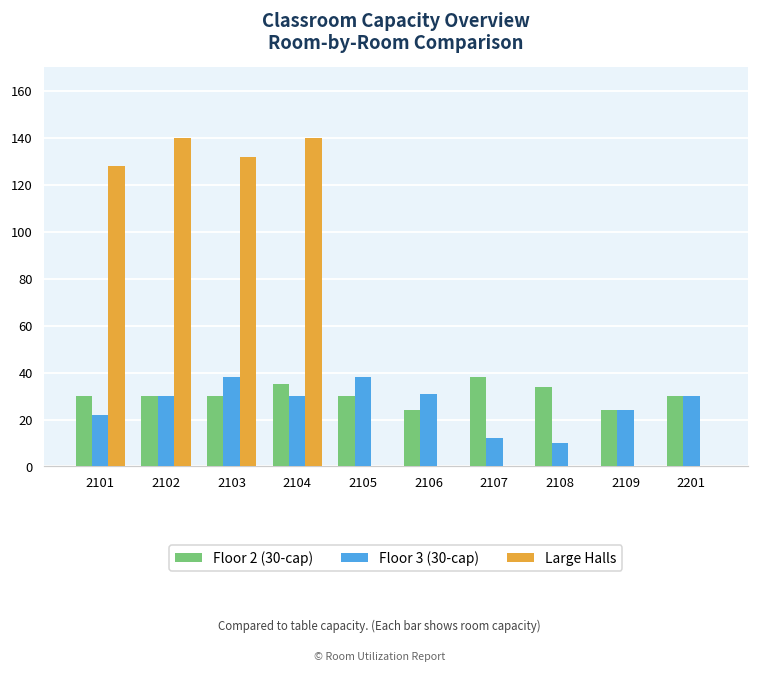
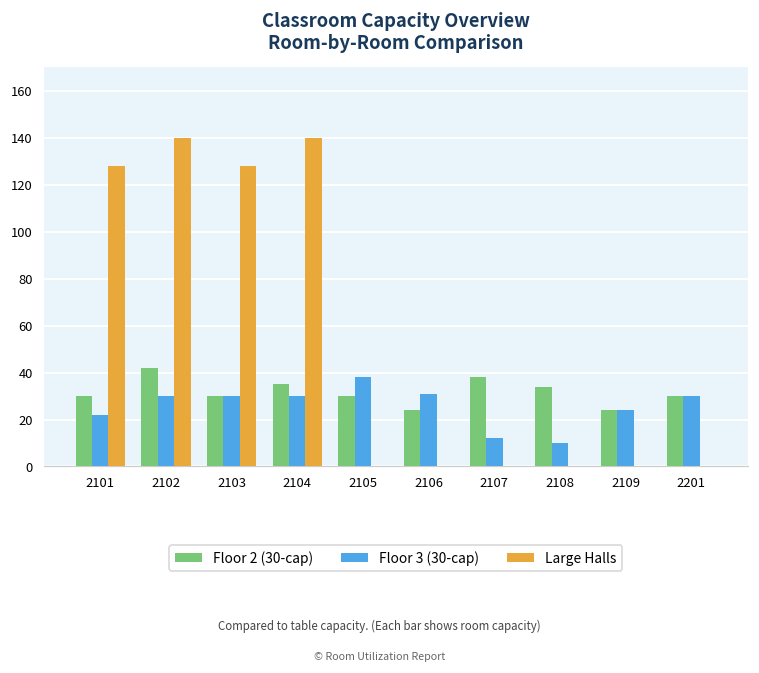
  {
    "Floor 2 (30-cap)": {
      "2101": 30,
-     "2102": 30,
+     "2102": 42,
      "2103": 30,
      "2104": 35,
      "2105": 30,
      "2106": 24,
      "2107": 38,
      "2108": 34,
      "2109": 24,
      "2201": 30
    },
    "Floor 3 (30-cap)": {
      "2101": 22,
      "2102": 30,
-     "2103": 38,
+     "2103": 30,
      "2104": 30,
      "2105": 38,
      "2106": 31,
      "2107": 12,
      "2108": 10,
      "2109": 24,
      "2201": 30
    },
    "Large Halls": {
      "2101": 128,
      "2102": 140,
-     "2103": 132,
+     "2103": 128,
      "2104": 140,
      "2105": 0,
      "2106": 0,
      "2107": 0,
      "2108": 0,
      "2109": 0,
      "2201": 0
    }
  }
